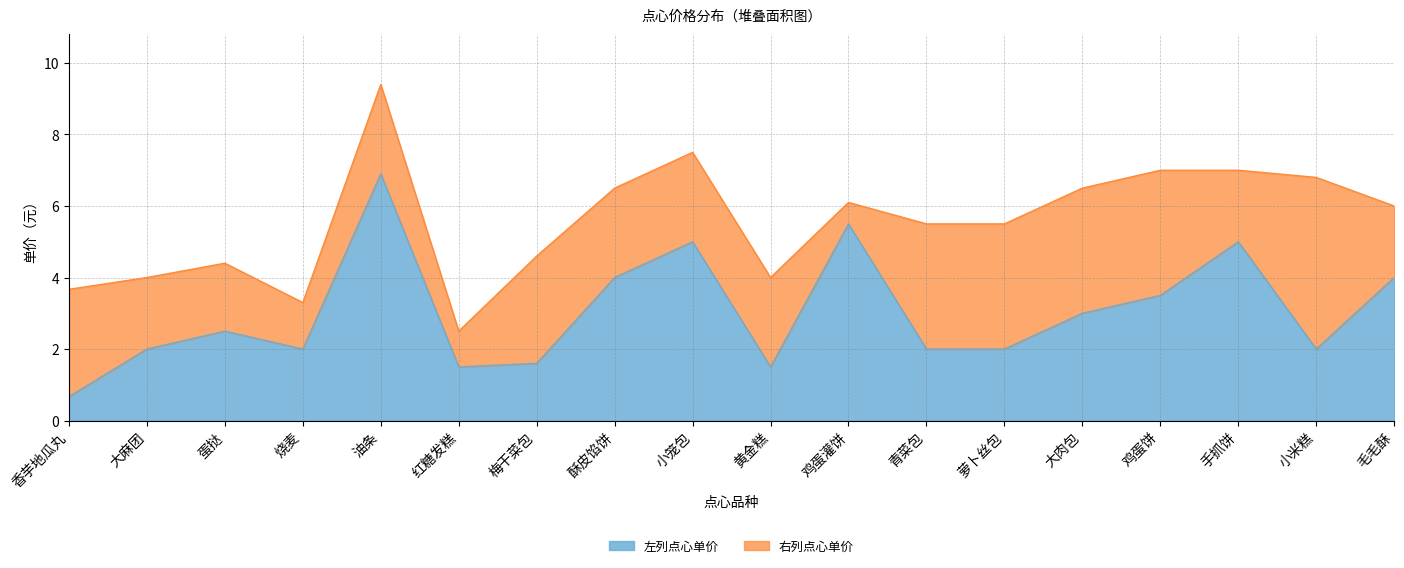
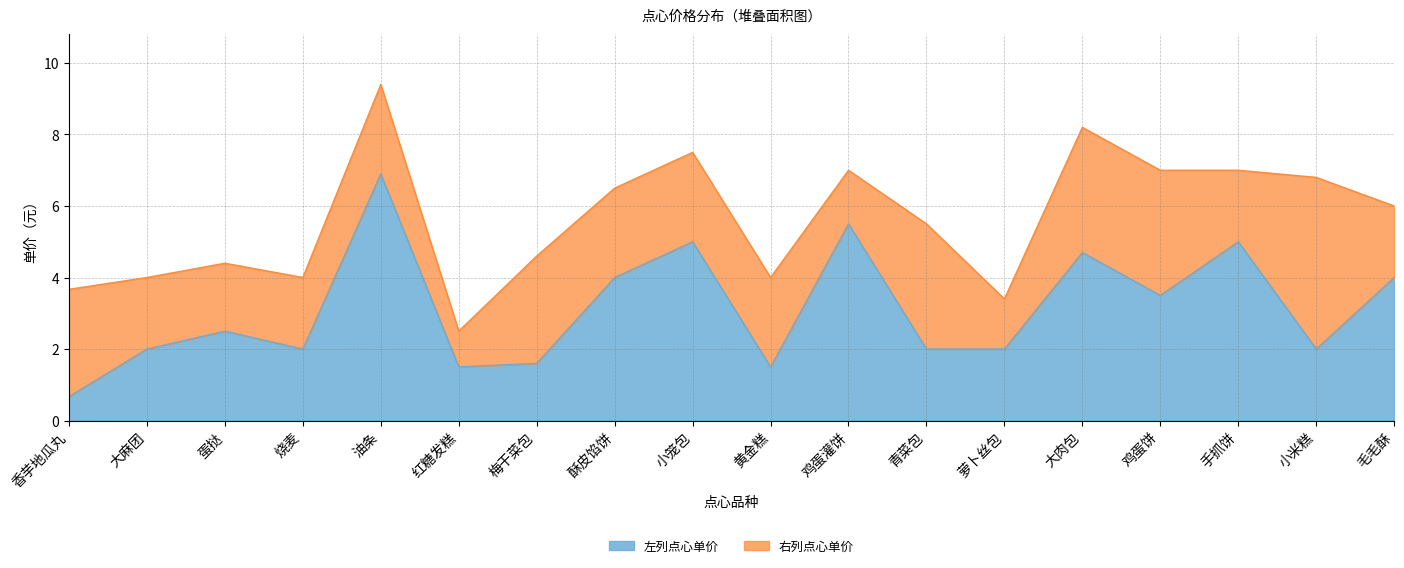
  {
    "左列点心单价": {
      "香芋地瓜丸": 0.7,
      "大麻团": 2.0,
      "蛋挞": 2.5,
      "烧麦": 2.0,
      "油条": 6.9,
      "红糖发糕": 1.5,
      "梅干菜包": 1.6,
      "酥皮馅饼": 4.0,
      "小笼包": 5.0,
      "黄金糕": 1.5,
      "鸡蛋灌饼": 5.5,
      "青菜包": 2.0,
      "萝卜丝包": 2.0,
-     "大肉包": 3.0,
+     "大肉包": 4.7,
      "鸡蛋饼": 3.5,
      "手抓饼": 5.0,
      "小米糕": 2.0,
      "毛毛酥": 4.0
    },
    "右列点心单价": {
      "香芋地瓜丸": 3.0,
      "大麻团": 2.0,
      "蛋挞": 1.9,
-     "烧麦": 1.3,
+     "烧麦": 2.0,
      "油条": 2.5,
      "红糖发糕": 1.0,
      "梅干菜包": 3.0,
      "酥皮馅饼": 2.5,
      "小笼包": 2.5,
      "黄金糕": 2.5,
-     "鸡蛋灌饼": 0.6,
+     "鸡蛋灌饼": 1.5,
      "青菜包": 3.5,
-     "萝卜丝包": 3.5,
+     "萝卜丝包": 1.4,
      "大肉包": 3.5,
      "鸡蛋饼": 3.5,
      "手抓饼": 2.0,
      "小米糕": 4.8,
      "毛毛酥": 2.0
    }
  }
